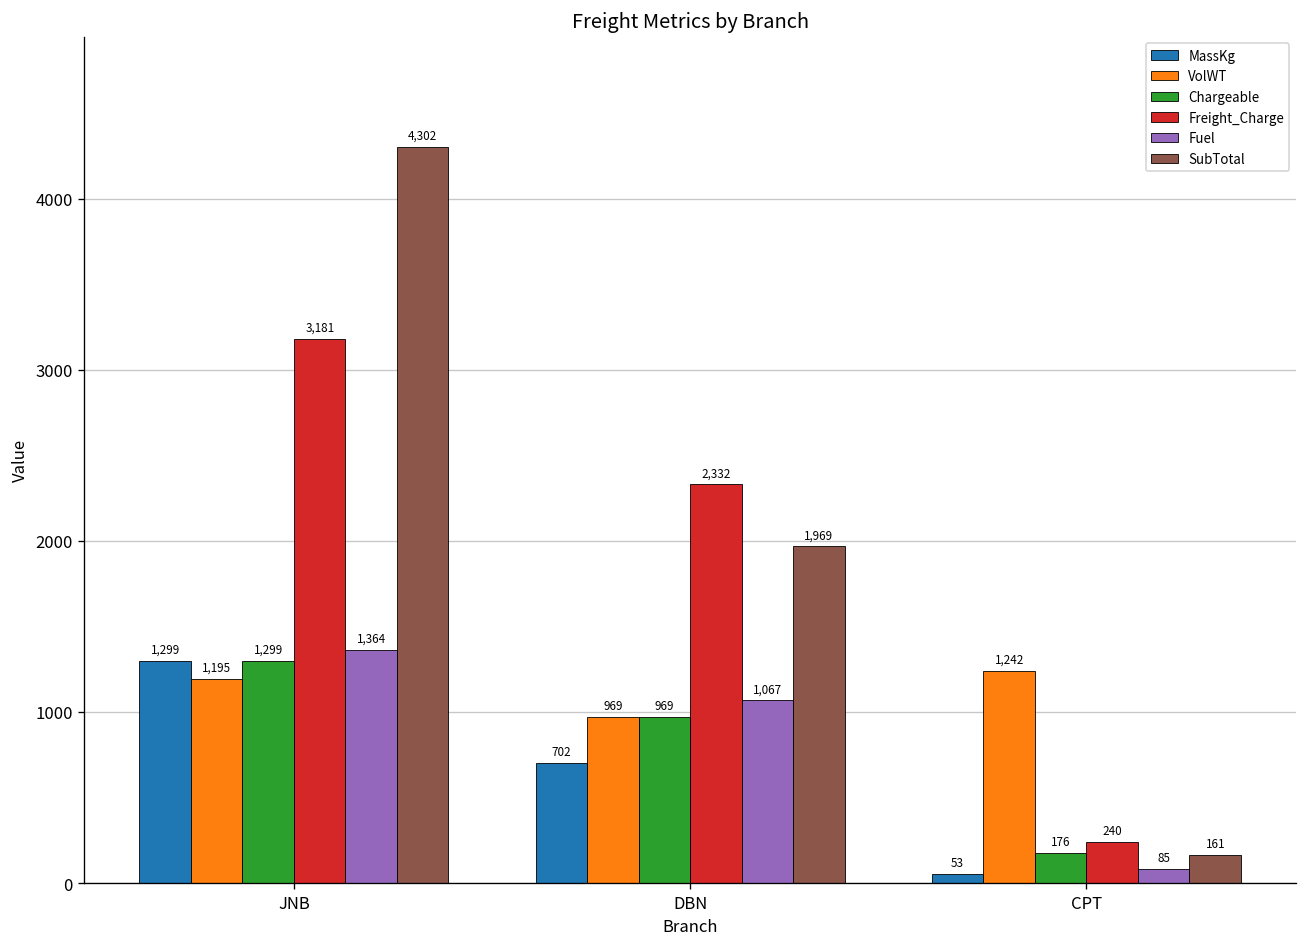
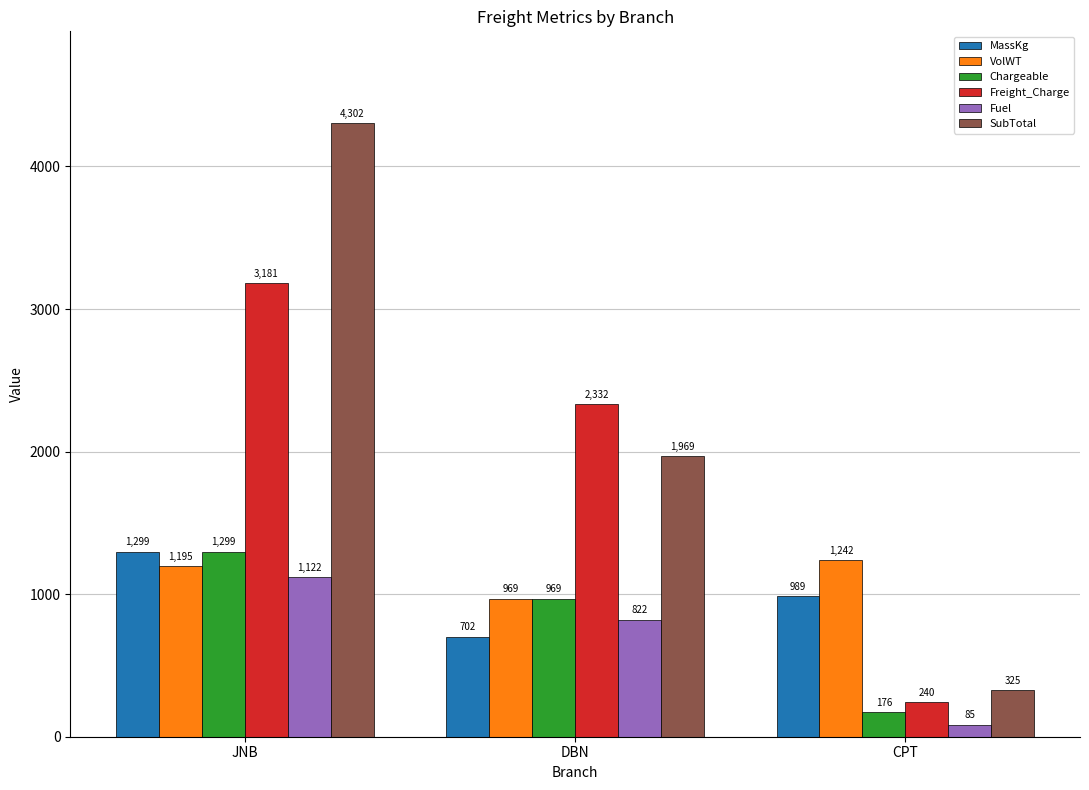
  {
    "MassKg": {
      "JNB": "1,299",
      "DBN": "702",
-     "CPT": "53"
+     "CPT": "989"
    },
    "VolWT": {
      "JNB": "1,195",
      "DBN": "969",
      "CPT": "1,242"
    },
    "Chargeable": {
      "JNB": "1,299",
      "DBN": "969",
      "CPT": "176"
    },
    "Freight_Charge": {
      "JNB": "3,181",
      "DBN": "2,332",
      "CPT": "240"
    },
    "Fuel": {
-     "JNB": "1,364",
-     "DBN": "1,067",
+     "JNB": "1,122",
+     "DBN": "822",
      "CPT": "85"
    },
    "SubTotal": {
      "JNB": "4,302",
      "DBN": "1,969",
-     "CPT": "161"
+     "CPT": "325"
    }
  }
